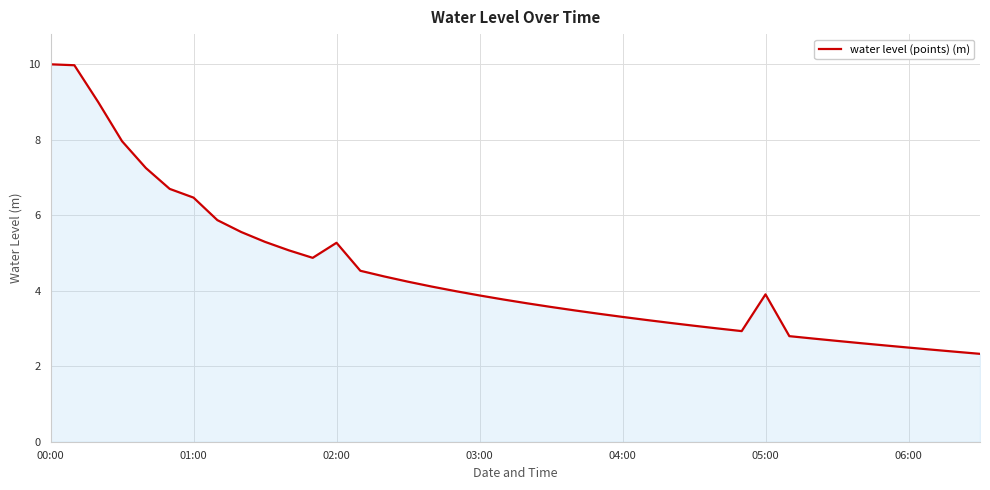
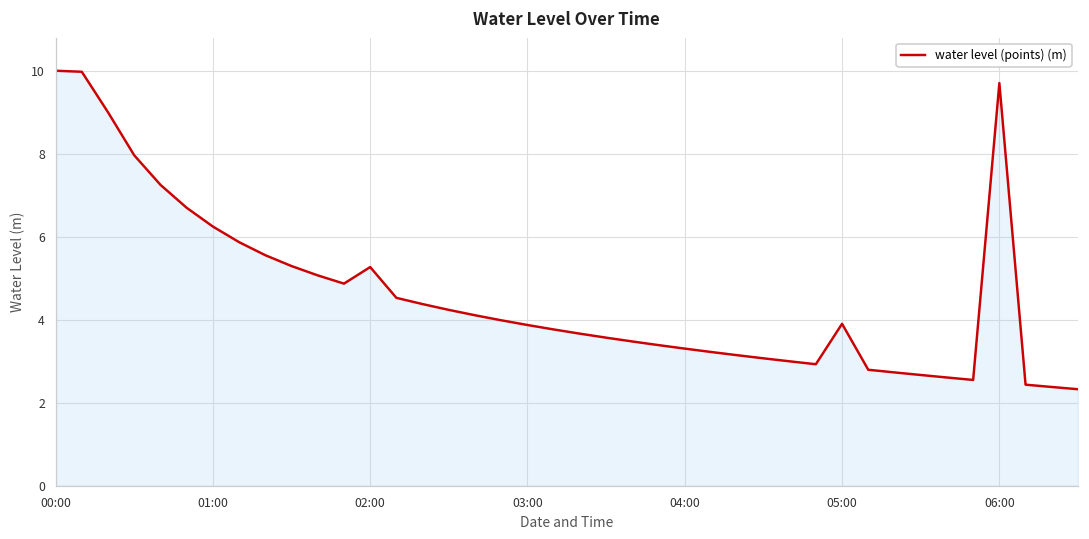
  {
    "00:00": 10.0,
-   "01:00": 6.5,
+   "01:00": 6.2,
    "02:00": 5.3,
    "03:00": 3.9,
    "04:00": 3.3,
    "05:00": 3.9,
-   "06:00": 2.5
+   "06:00": 9.7
  }
